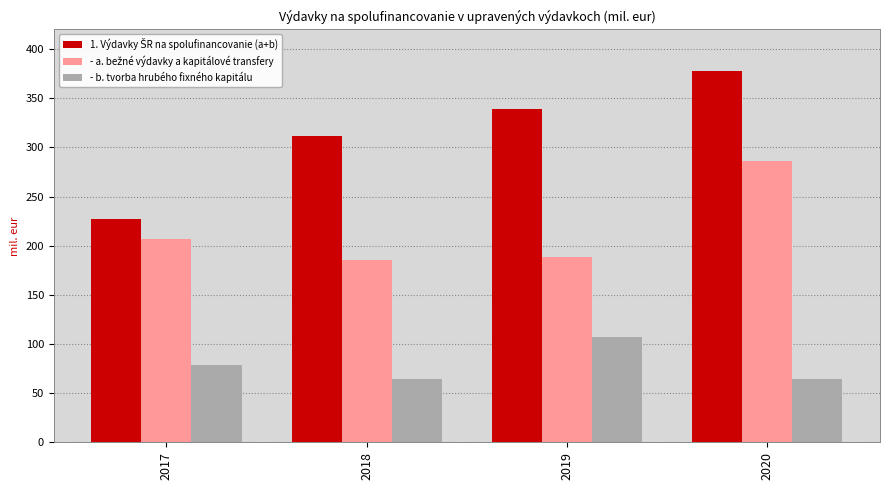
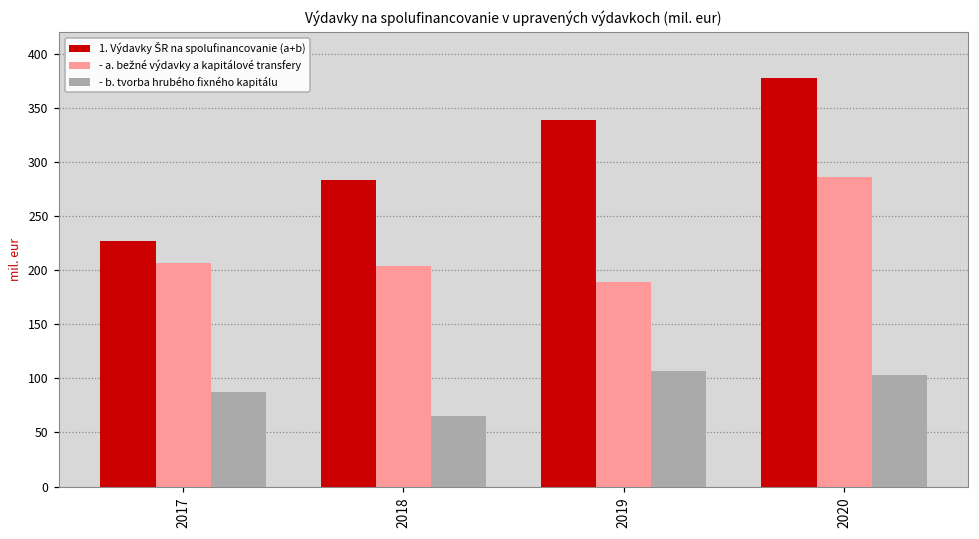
  {
    "1. Výdavky ŠR na spolufinancovanie (a+b)": {
      "2017": 230,
-     "2018": 310,
+     "2018": 280,
      "2019": 340,
      "2020": 380
    },
    "- a. bežné výdavky a kapitálové transfery": {
      "2017": 210,
-     "2018": 190,
+     "2018": 200,
      "2019": 190,
      "2020": 290
    },
    "- b. tvorba hrubého fixného kapitálu": {
-     "2017": 80,
+     "2017": 90,
      "2018": 60,
      "2019": 110,
-     "2020": 60
+     "2020": 100
    }
  }
